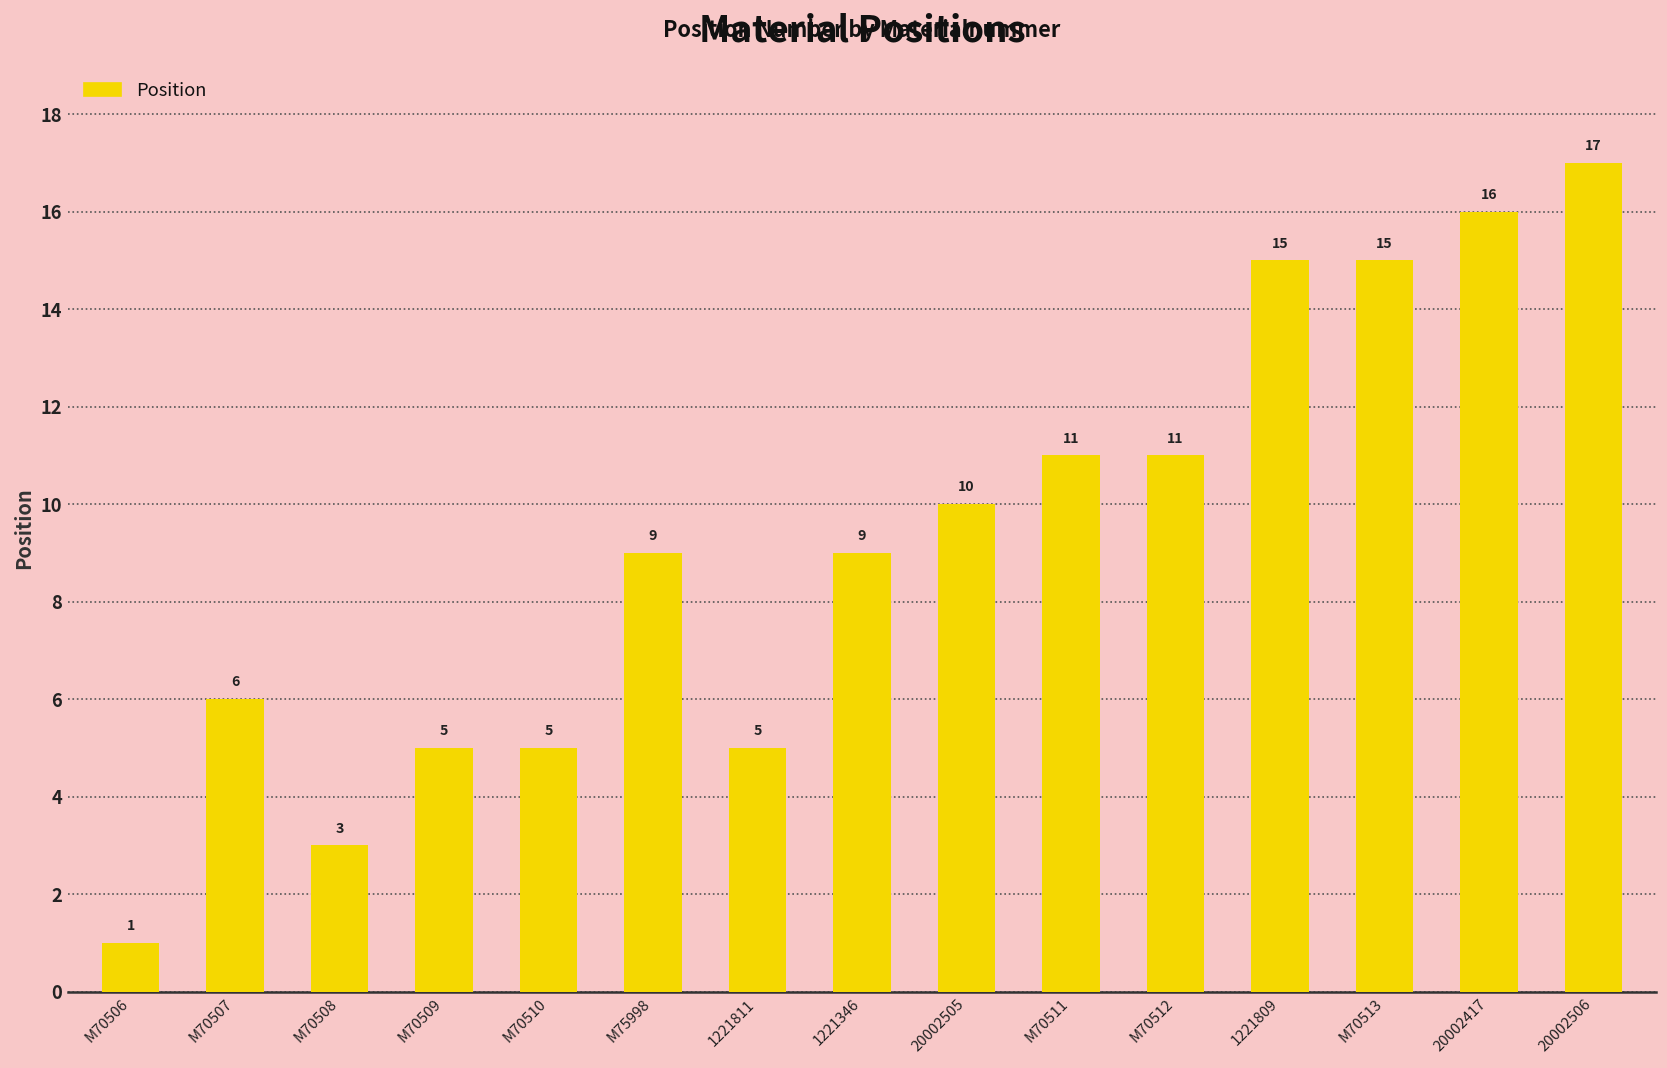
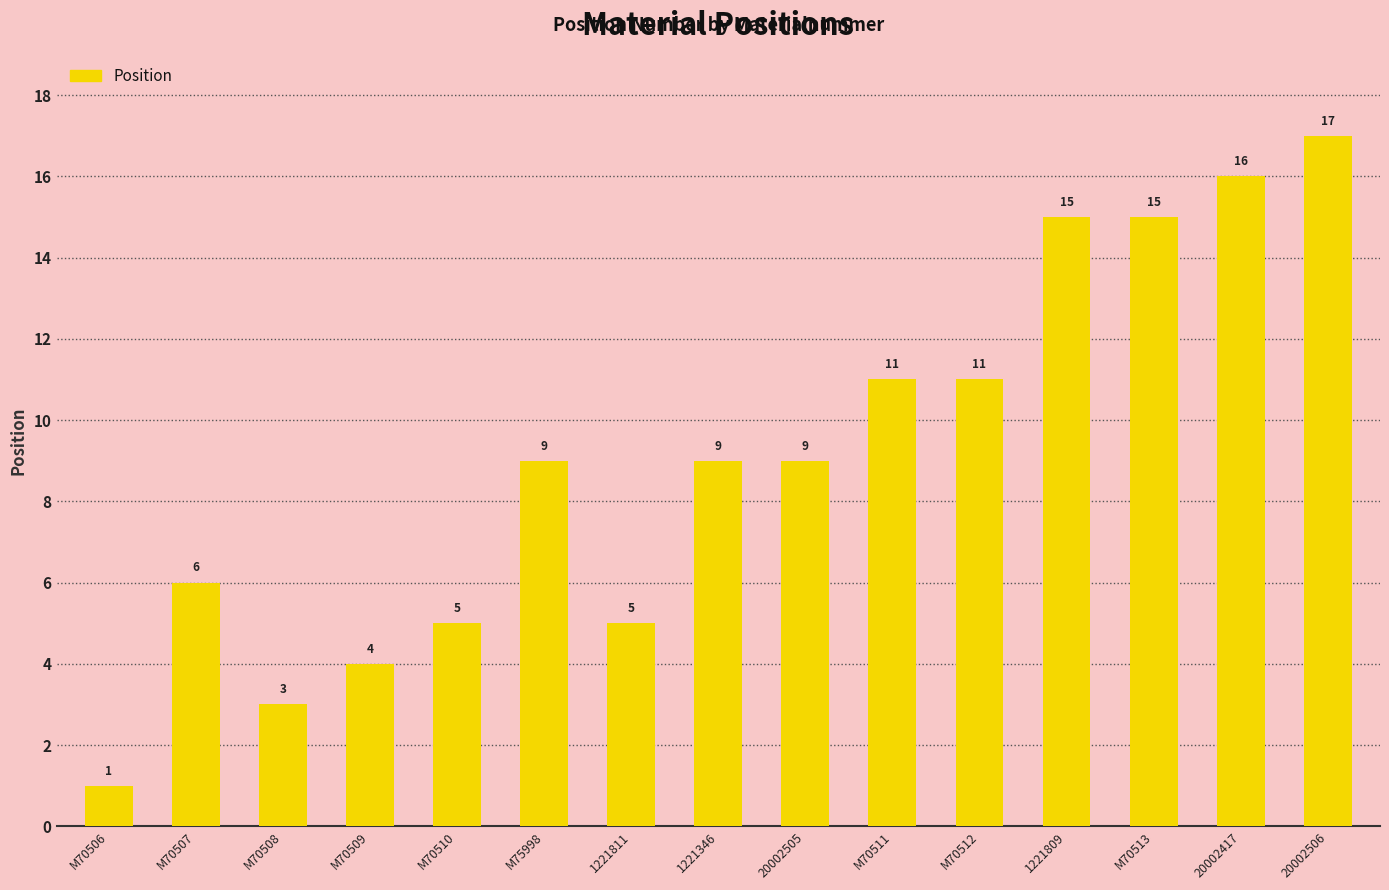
  {
    "M70506": 1,
    "M70507": 6,
    "M70508": 3,
-   "M70509": 5,
+   "M70509": 4,
    "M70510": 5,
    "M75998": 9,
    "1221811": 5,
    "1221346": 9,
-   "20002505": 10,
+   "20002505": 9,
    "M70511": 11,
    "M70512": 11,
    "1221809": 15,
    "M70513": 15,
    "20002417": 16,
    "20002506": 17
  }
